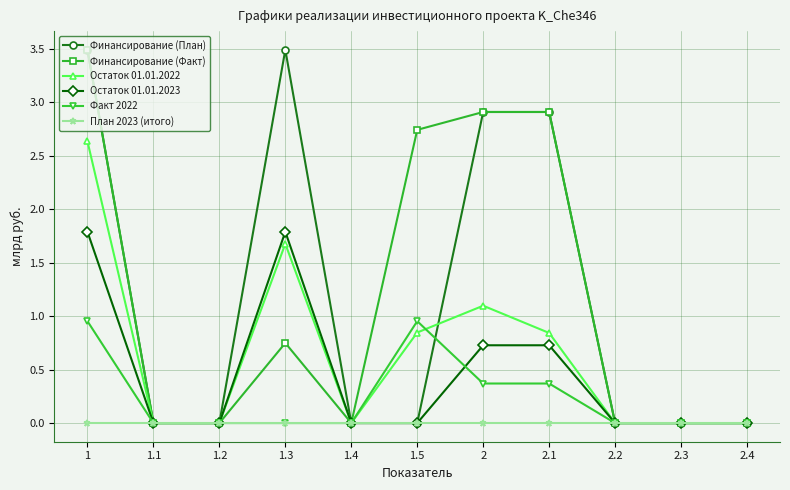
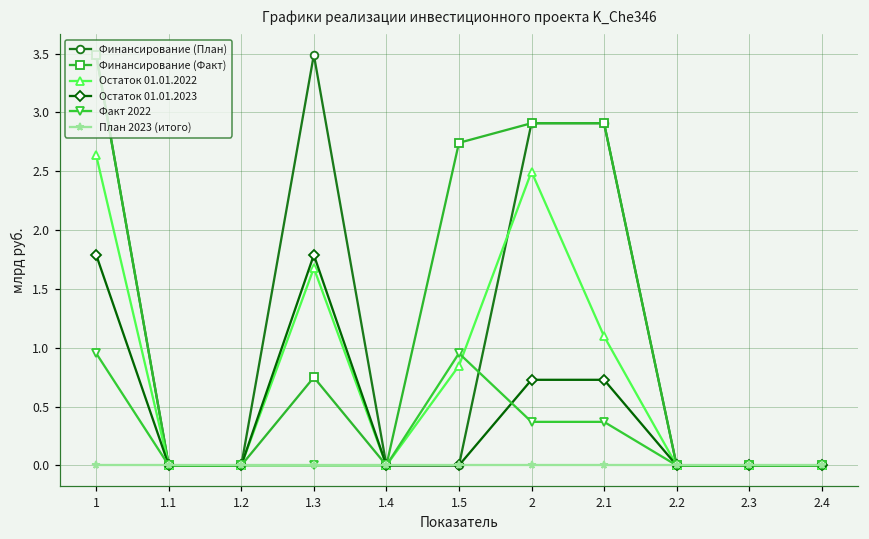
  {
    "Остаток 01.01.2022": {
      "1": 2.63,
      "1.3": 1.68,
      "1.5": 0.85,
-     "2": 1.10,
-     "2.1": 0.84
+     "2": 2.50,
+     "2.1": 1.10
    },
    "План 2023 (итого)": {
      "1": 0.00,
      "2": 0.00,
      "2.1": 0.00
    }
  }
